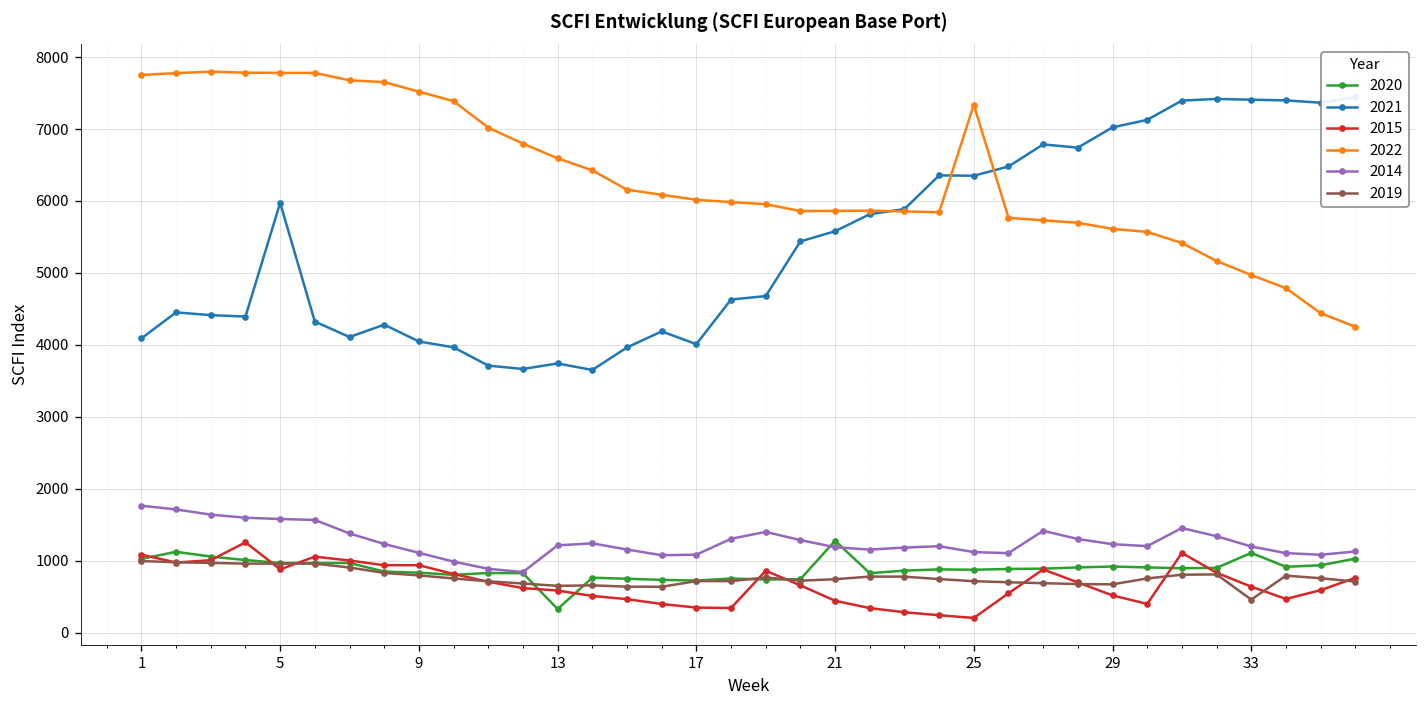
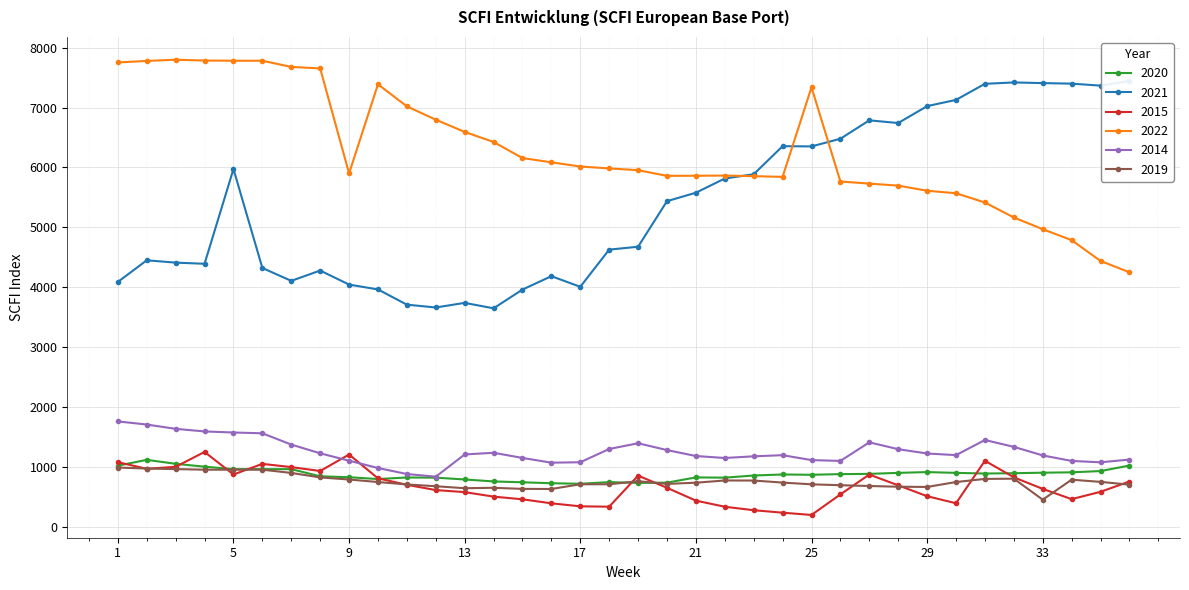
  {
    "2020": {
-     "13": 300,
-     "21": 1300,
+     "13": 800,
+     "21": 800,
      "25": 900,
      "29": 900,
-     "33": 1100
+     "33": 900
    },
    "2021": {
      "1": 4100,
      "5": 6000,
      "9": 4000,
      "13": 3700,
      "17": 4000,
      "21": 5600,
      "25": 6400,
      "29": 7000,
      "33": 7400
    },
    "2015": {
      "1": 1100,
      "5": 900,
-     "9": 900,
+     "9": 1200,
      "13": 600,
      "17": 300,
      "21": 400,
      "25": 200,
      "29": 500,
      "33": 600
    },
    "2022": {
      "1": 7800,
      "5": 7800,
-     "9": 7500,
+     "9": 5900,
      "13": 6600,
      "17": 6000,
      "21": 5900,
      "25": 7300,
      "29": 5600,
      "33": 5000
    },
    "2014": {
      "1": 1800,
      "5": 1600,
      "9": 1100,
      "13": 1200,
      "17": 1100,
      "21": 1200,
      "25": 1100,
      "29": 1200,
      "33": 1200
    },
    "2019": {
      "13": 700,
      "21": 700,
      "25": 700,
      "29": 700,
      "33": 500
    }
  }
